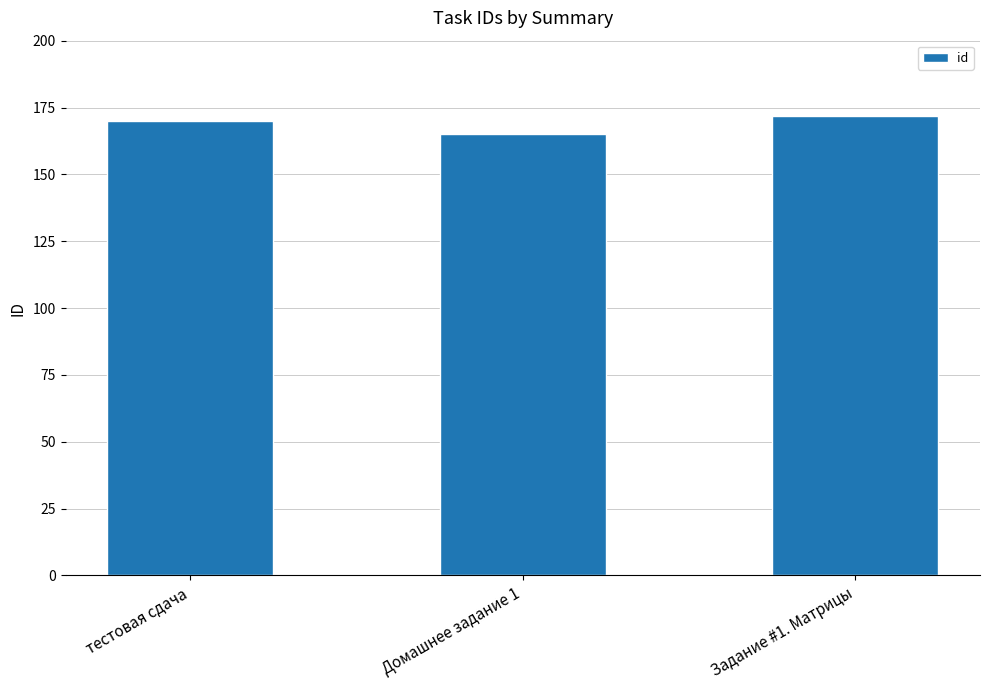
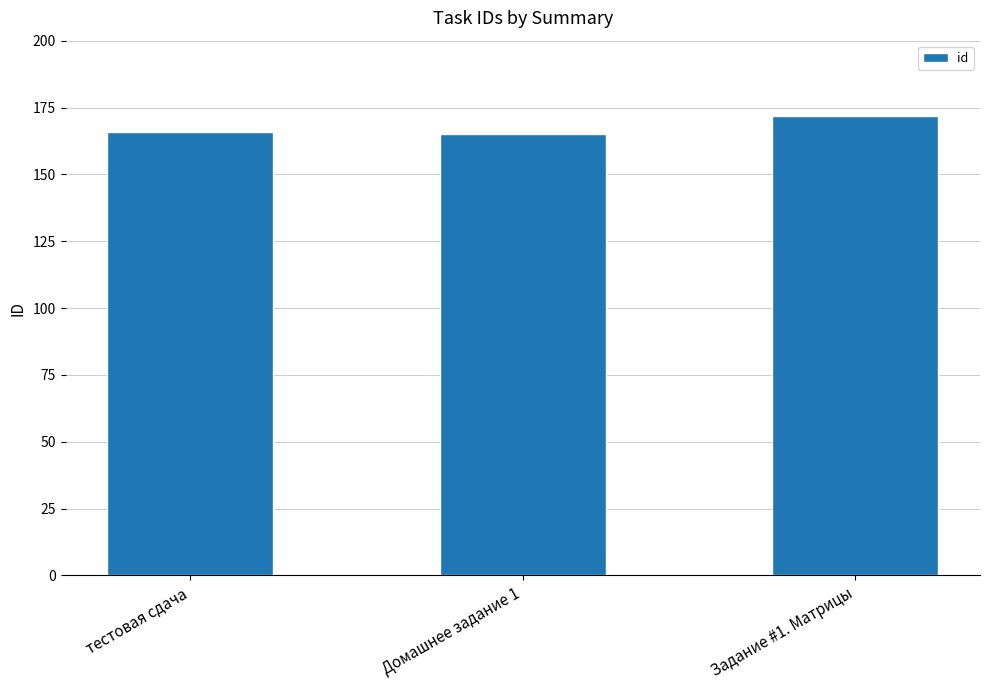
  {
-   "тестовая сдача": 170,
+   "тестовая сдача": 166,
    "Домашнее задание 1": 165,
    "Задание #1. Матрицы": 172
  }
